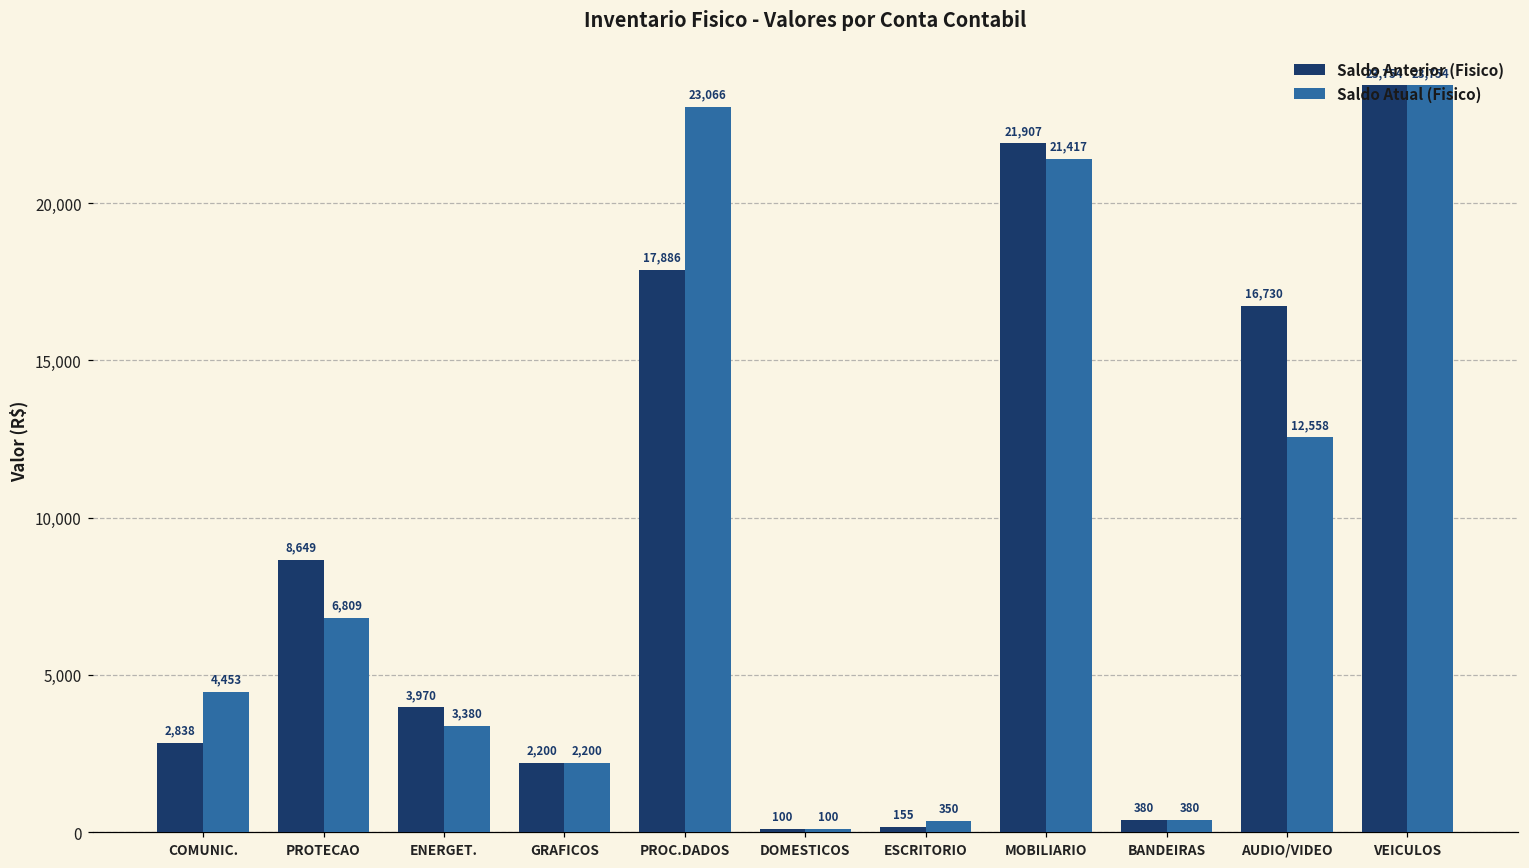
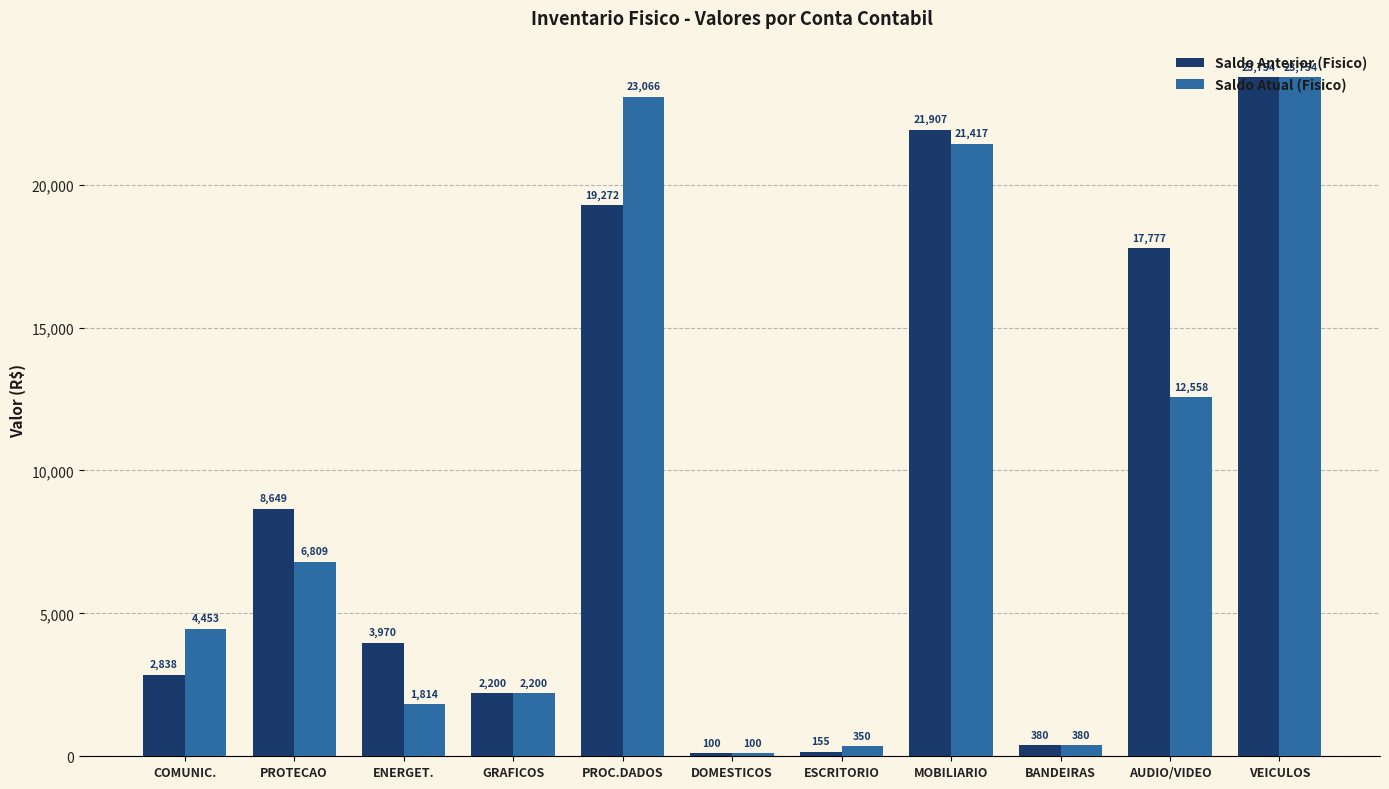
  {
    "Saldo Anterior (Fisico)": {
      "COMUNIC.": "2,838",
      "PROTECAO": "8,649",
      "ENERGET.": "3,970",
      "GRAFICOS": "2,200",
-     "PROC.DADOS": "17,886",
+     "PROC.DADOS": "19,272",
      "DOMESTICOS": "100",
      "ESCRITORIO": "155",
      "MOBILIARIO": "21,907",
      "BANDEIRAS": "380",
-     "AUDIO/VIDEO": "16,730",
+     "AUDIO/VIDEO": "17,777",
      "VEICULOS": "23,754"
    },
    "Saldo Atual (Fisico)": {
      "COMUNIC.": "4,453",
      "PROTECAO": "6,809",
-     "ENERGET.": "3,380",
+     "ENERGET.": "1,814",
      "GRAFICOS": "2,200",
      "PROC.DADOS": "23,066",
      "DOMESTICOS": "100",
      "ESCRITORIO": "350",
      "MOBILIARIO": "21,417",
      "BANDEIRAS": "380",
      "AUDIO/VIDEO": "12,558",
      "VEICULOS": "23,754"
    }
  }
